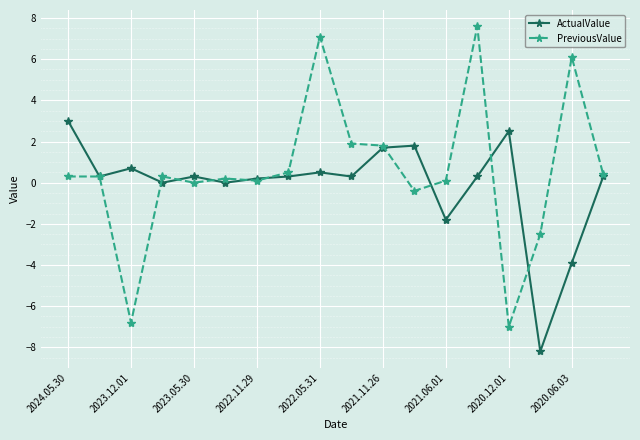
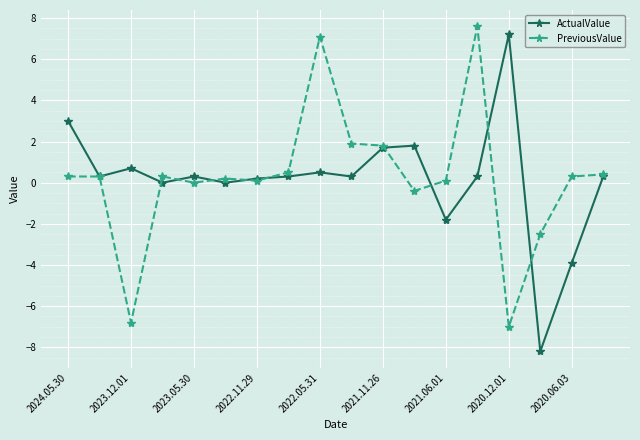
  {
    "ActualValue": {
      "2024.05.30": 3.0,
      "2023.12.01": 0.7,
      "2023.05.30": 0.3,
      "2022.05.31": 0.5,
      "2021.06.01": -1.8,
-     "2020.12.01": 2.5,
+     "2020.12.01": 7.2,
      "2020.06.03": -3.9
    },
    "PreviousValue": {
      "2024.05.30": 0.3,
      "2023.12.01": -6.8,
      "2023.05.30": 0.0,
      "2022.05.31": 7.1,
      "2021.06.01": 0.1,
      "2020.12.01": -7.0,
-     "2020.06.03": 6.1
+     "2020.06.03": 0.3
    }
  }
